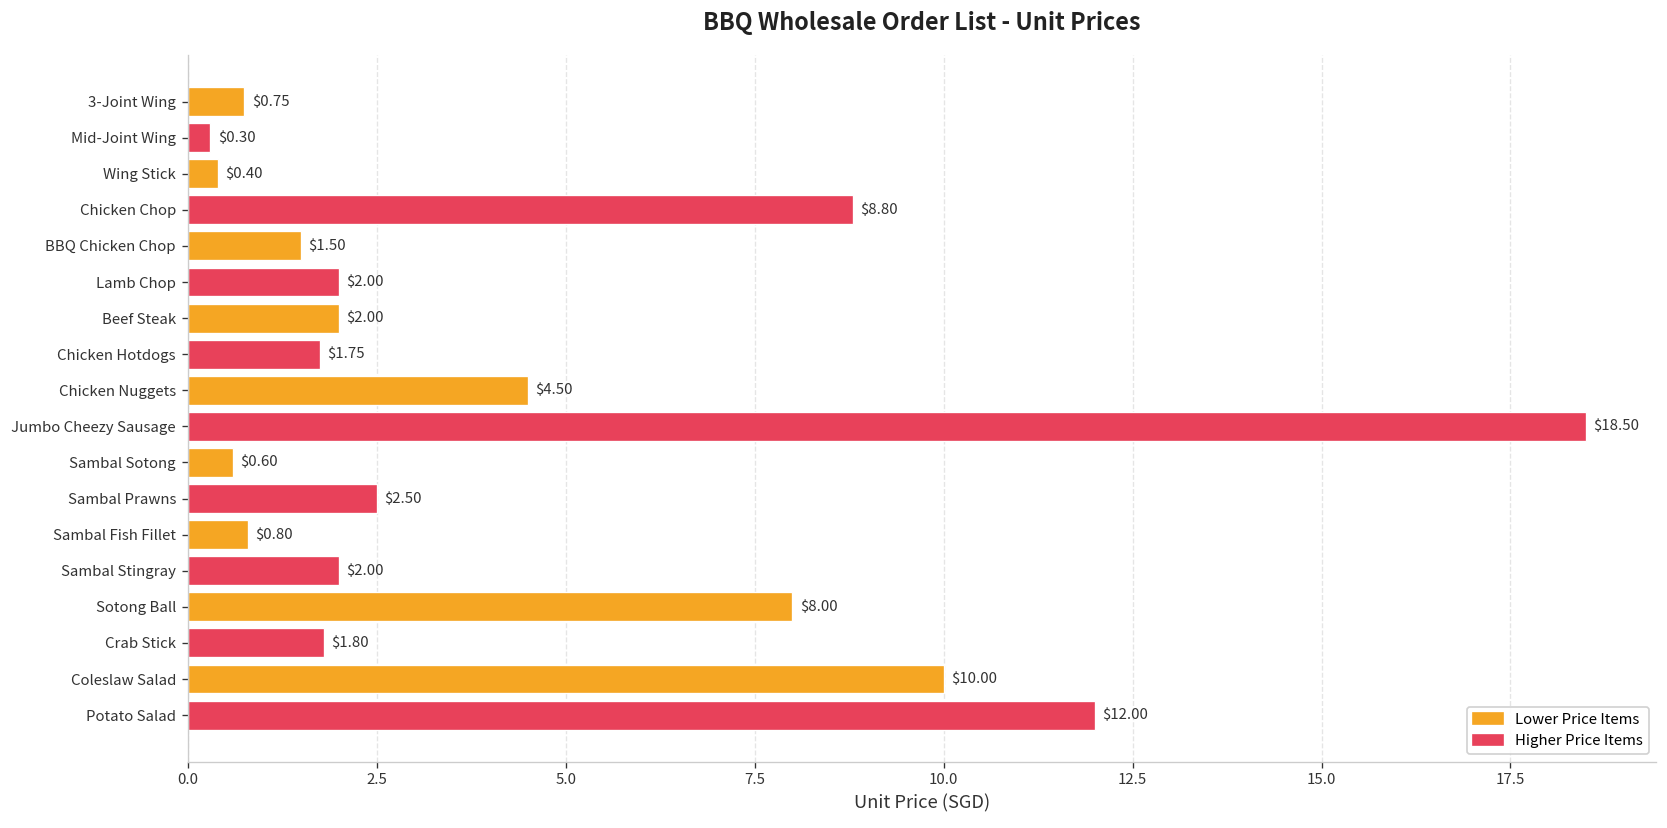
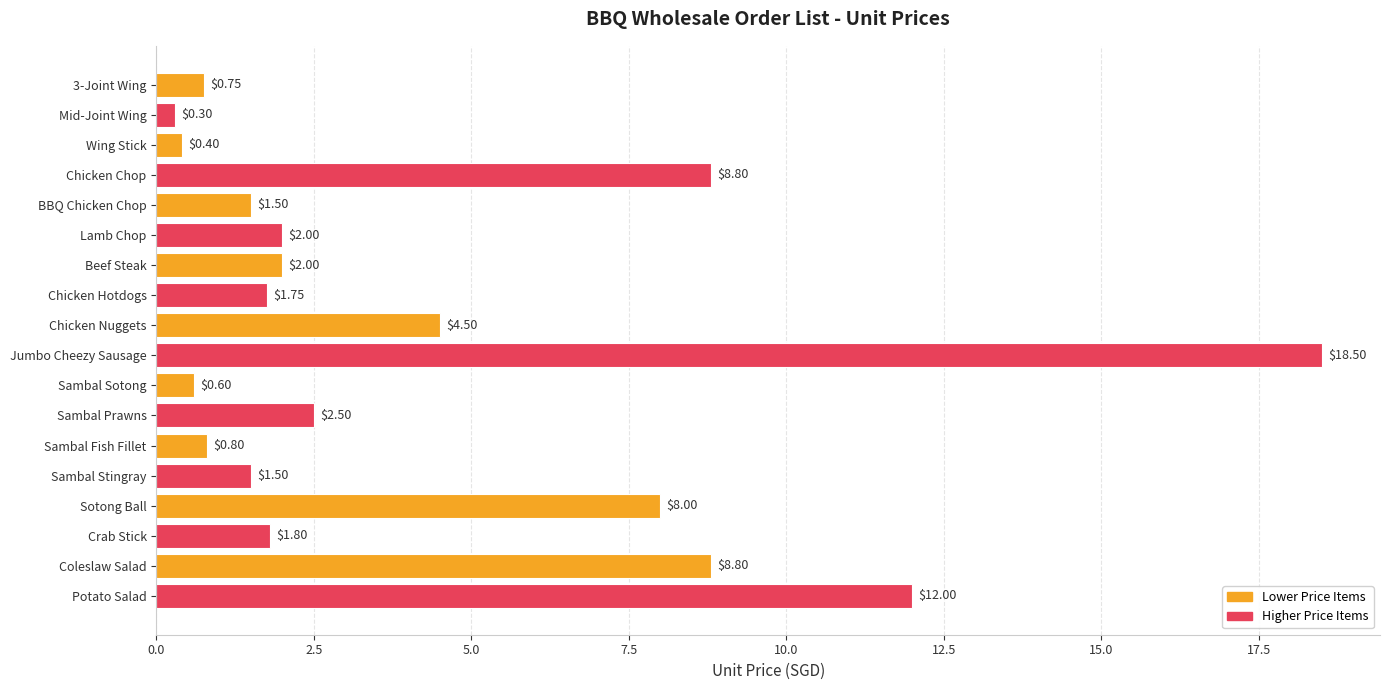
  {
    "3-Joint Wing": "$0.75",
    "Mid-Joint Wing": "$0.30",
    "Wing Stick": "$0.40",
    "Chicken Chop": "$8.80",
    "BBQ Chicken Chop": "$1.50",
    "Lamb Chop": "$2.00",
    "Beef Steak": "$2.00",
    "Chicken Hotdogs": "$1.75",
    "Chicken Nuggets": "$4.50",
    "Jumbo Cheezy Sausage": "$18.50",
    "Sambal Sotong": "$0.60",
    "Sambal Prawns": "$2.50",
    "Sambal Fish Fillet": "$0.80",
-   "Sambal Stingray": "$2.00",
+   "Sambal Stingray": "$1.50",
    "Sotong Ball": "$8.00",
    "Crab Stick": "$1.80",
-   "Coleslaw Salad": "$10.00",
+   "Coleslaw Salad": "$8.80",
    "Potato Salad": "$12.00"
  }
